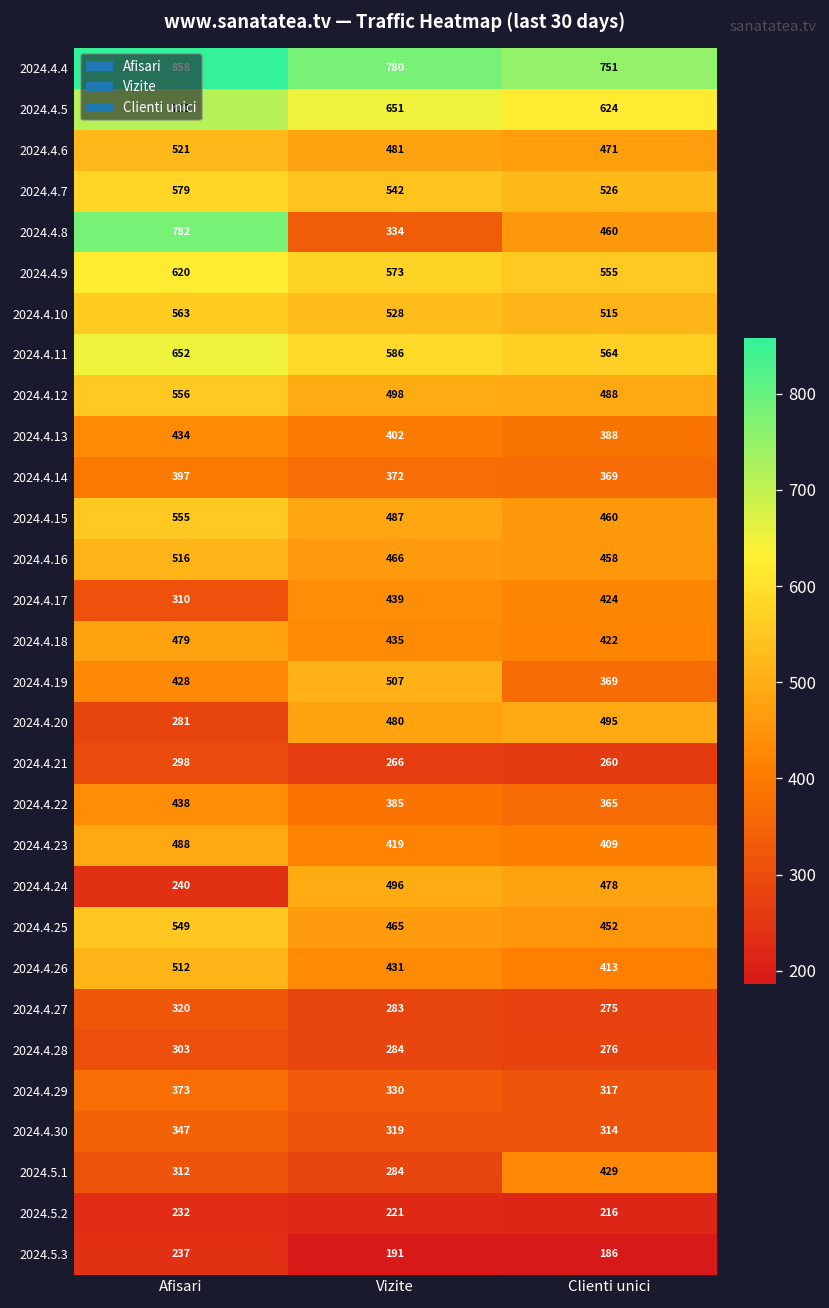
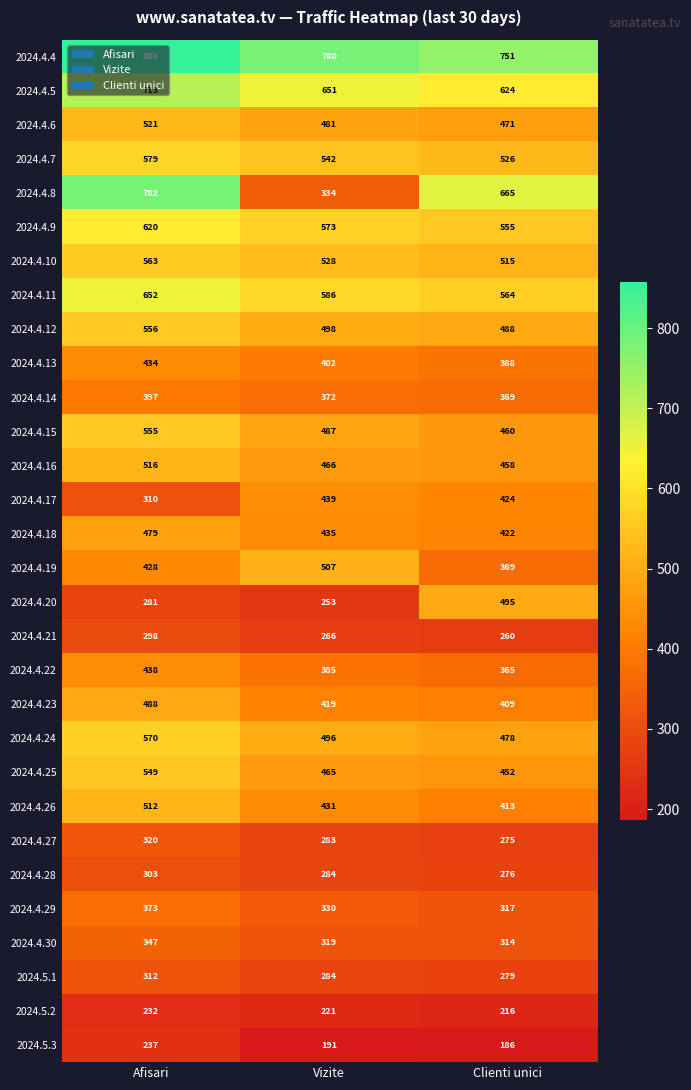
  {
    "2024.4.4": {
      "Vizite": 780,
      "Clienti unici": 751
    },
    "2024.4.5": {
      "Vizite": 651,
      "Clienti unici": 624
    },
    "2024.4.6": {
      "Afisari": 521,
      "Vizite": 481,
      "Clienti unici": 471
    },
    "2024.4.7": {
      "Afisari": 579,
      "Vizite": 542,
      "Clienti unici": 526
    },
    "2024.4.8": {
      "Afisari": 782,
      "Vizite": 334,
-     "Clienti unici": 460
+     "Clienti unici": 665
    },
    "2024.4.9": {
      "Afisari": 620,
      "Vizite": 573,
      "Clienti unici": 555
    },
    "2024.4.10": {
      "Afisari": 563,
      "Vizite": 528,
      "Clienti unici": 515
    },
    "2024.4.11": {
      "Afisari": 652,
      "Vizite": 586,
      "Clienti unici": 564
    },
    "2024.4.12": {
      "Afisari": 556,
      "Vizite": 498,
      "Clienti unici": 488
    },
    "2024.4.13": {
      "Afisari": 434,
      "Vizite": 402,
      "Clienti unici": 388
    },
    "2024.4.14": {
      "Afisari": 397,
      "Vizite": 372,
      "Clienti unici": 369
    },
    "2024.4.15": {
      "Afisari": 555,
      "Vizite": 487,
      "Clienti unici": 460
    },
    "2024.4.16": {
      "Afisari": 516,
      "Vizite": 466,
      "Clienti unici": 458
    },
    "2024.4.17": {
      "Afisari": 310,
      "Vizite": 439,
      "Clienti unici": 424
    },
    "2024.4.18": {
      "Afisari": 479,
      "Vizite": 435,
      "Clienti unici": 422
    },
    "2024.4.19": {
      "Afisari": 428,
      "Vizite": 507,
      "Clienti unici": 369
    },
    "2024.4.20": {
      "Afisari": 281,
-     "Vizite": 480,
+     "Vizite": 253,
      "Clienti unici": 495
    },
    "2024.4.21": {
      "Afisari": 298,
      "Vizite": 266,
      "Clienti unici": 260
    },
    "2024.4.22": {
      "Afisari": 438,
      "Vizite": 385,
      "Clienti unici": 365
    },
    "2024.4.23": {
      "Afisari": 488,
      "Vizite": 419,
      "Clienti unici": 409
    },
    "2024.4.24": {
-     "Afisari": 240,
+     "Afisari": 570,
      "Vizite": 496,
      "Clienti unici": 478
    },
    "2024.4.25": {
      "Afisari": 549,
      "Vizite": 465,
      "Clienti unici": 452
    },
    "2024.4.26": {
      "Afisari": 512,
      "Vizite": 431,
      "Clienti unici": 413
    },
    "2024.4.27": {
      "Afisari": 320,
      "Vizite": 283,
      "Clienti unici": 275
    },
    "2024.4.28": {
      "Afisari": 303,
      "Vizite": 284,
      "Clienti unici": 276
    },
    "2024.4.29": {
      "Afisari": 373,
      "Vizite": 330,
      "Clienti unici": 317
    },
    "2024.4.30": {
      "Afisari": 347,
      "Vizite": 319,
      "Clienti unici": 314
    },
    "2024.5.1": {
      "Afisari": 312,
      "Vizite": 284,
-     "Clienti unici": 429
+     "Clienti unici": 279
    },
    "2024.5.2": {
      "Afisari": 232,
      "Vizite": 221,
      "Clienti unici": 216
    },
    "2024.5.3": {
      "Afisari": 237,
      "Vizite": 191,
      "Clienti unici": 186
    }
  }
